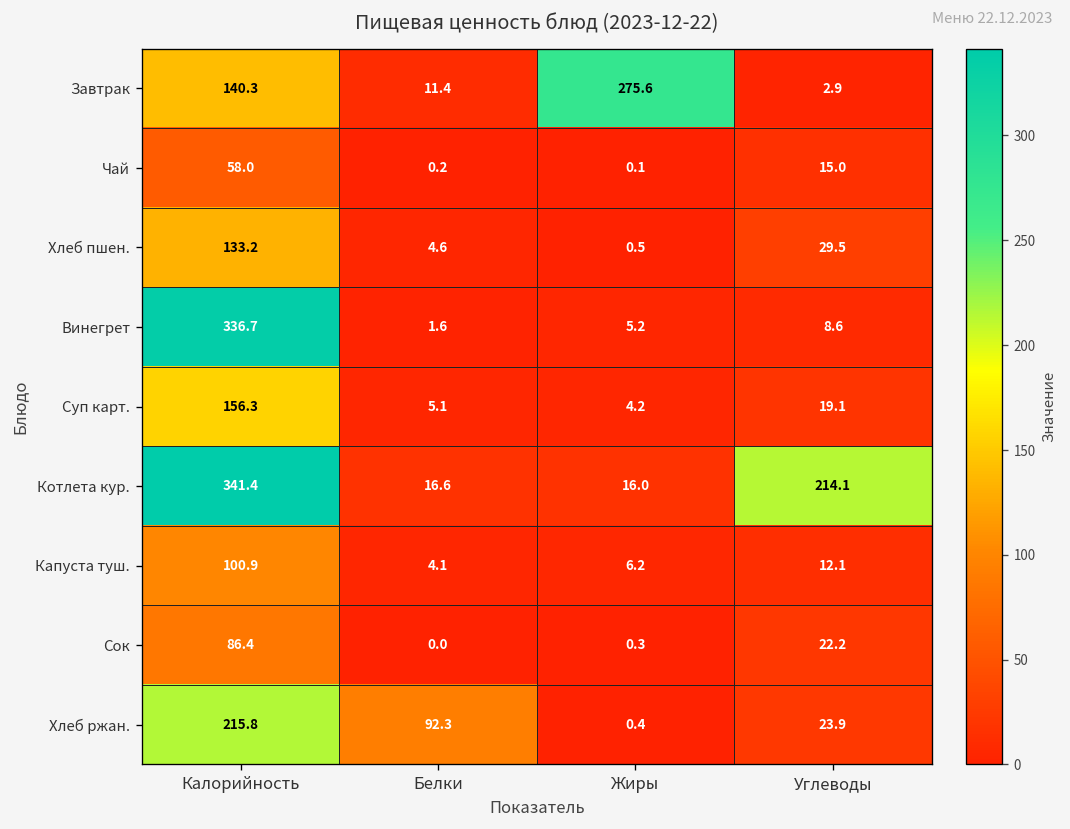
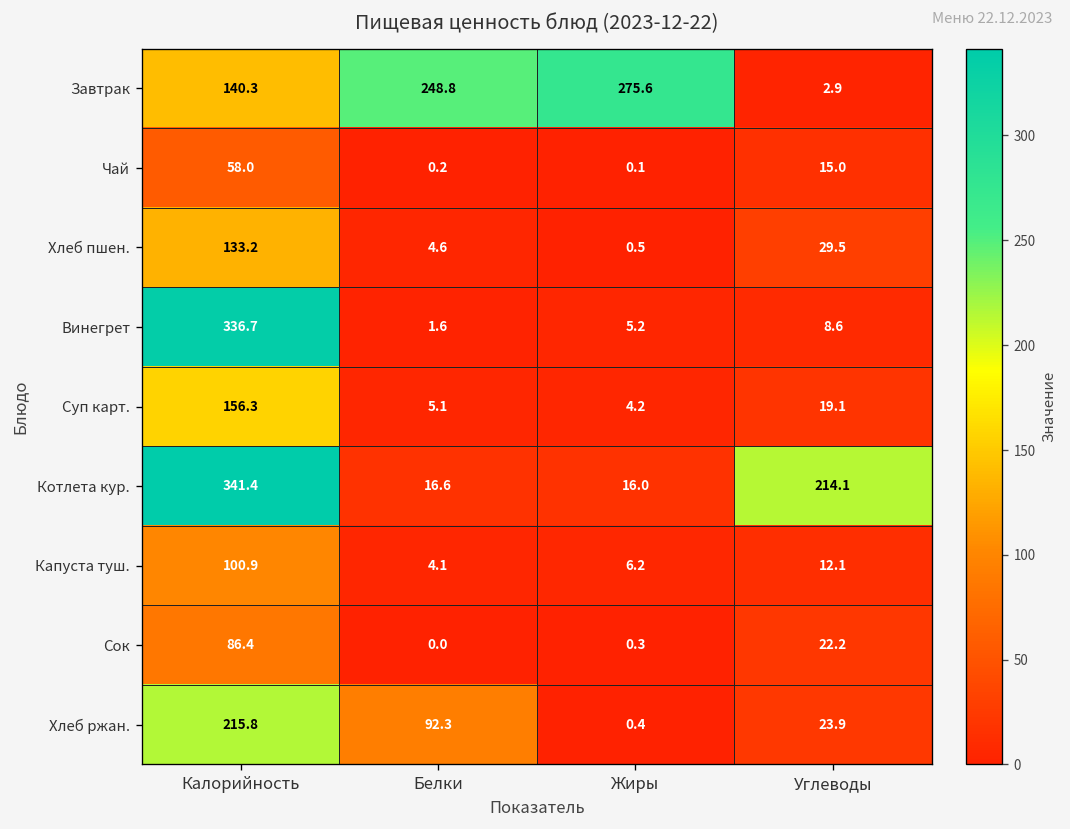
  {
    "Завтрак": {
      "Калорийность": 140.3,
-     "Белки": 11.4,
+     "Белки": 248.8,
      "Жиры": 275.6,
      "Углеводы": 2.9
    },
    "Чай": {
      "Калорийность": 58.0,
      "Белки": 0.2,
      "Жиры": 0.1,
      "Углеводы": 15.0
    },
    "Хлеб пшен.": {
      "Калорийность": 133.2,
      "Белки": 4.6,
      "Жиры": 0.5,
      "Углеводы": 29.5
    },
    "Винегрет": {
      "Калорийность": 336.7,
      "Белки": 1.6,
      "Жиры": 5.2,
      "Углеводы": 8.6
    },
    "Суп карт.": {
      "Калорийность": 156.3,
      "Белки": 5.1,
      "Жиры": 4.2,
      "Углеводы": 19.1
    },
    "Котлета кур.": {
      "Калорийность": 341.4,
      "Белки": 16.6,
      "Жиры": 16.0,
      "Углеводы": 214.1
    },
    "Капуста туш.": {
      "Калорийность": 100.9,
      "Белки": 4.1,
      "Жиры": 6.2,
      "Углеводы": 12.1
    },
    "Сок": {
      "Калорийность": 86.4,
      "Белки": 0.0,
      "Жиры": 0.3,
      "Углеводы": 22.2
    },
    "Хлеб ржан.": {
      "Калорийность": 215.8,
      "Белки": 92.3,
      "Жиры": 0.4,
      "Углеводы": 23.9
    }
  }
